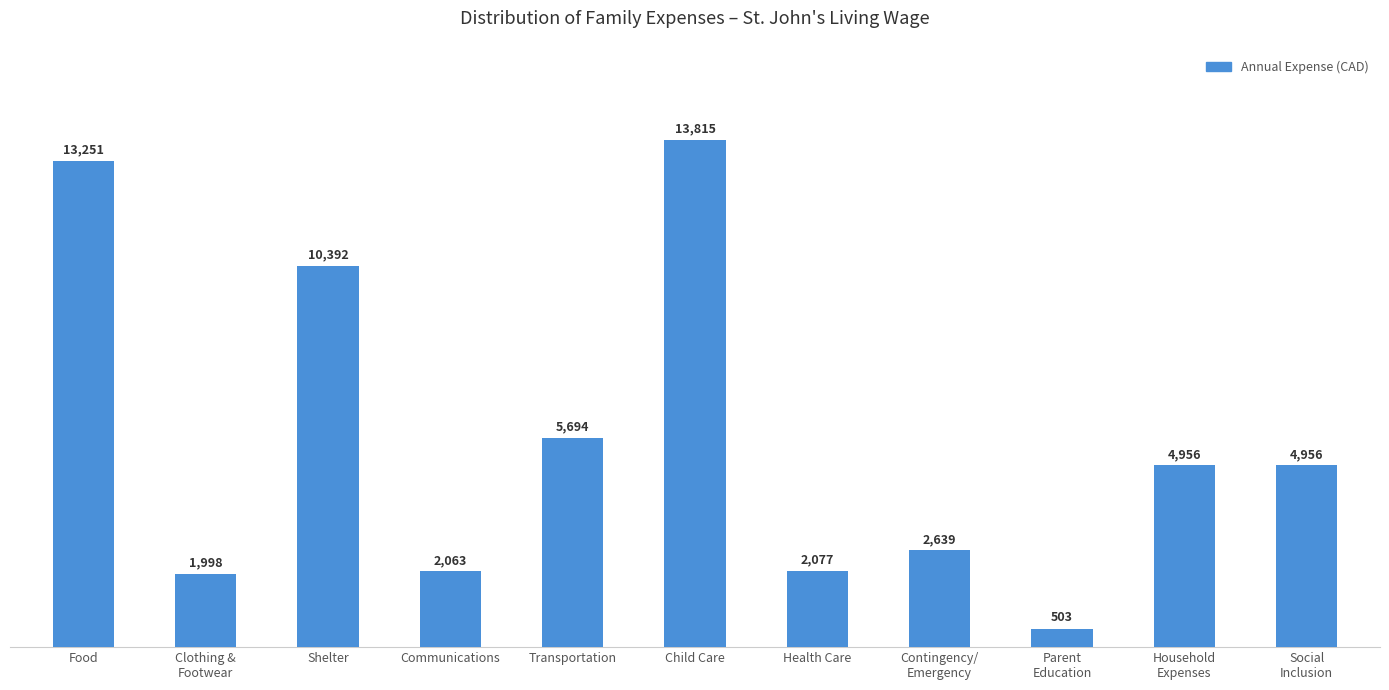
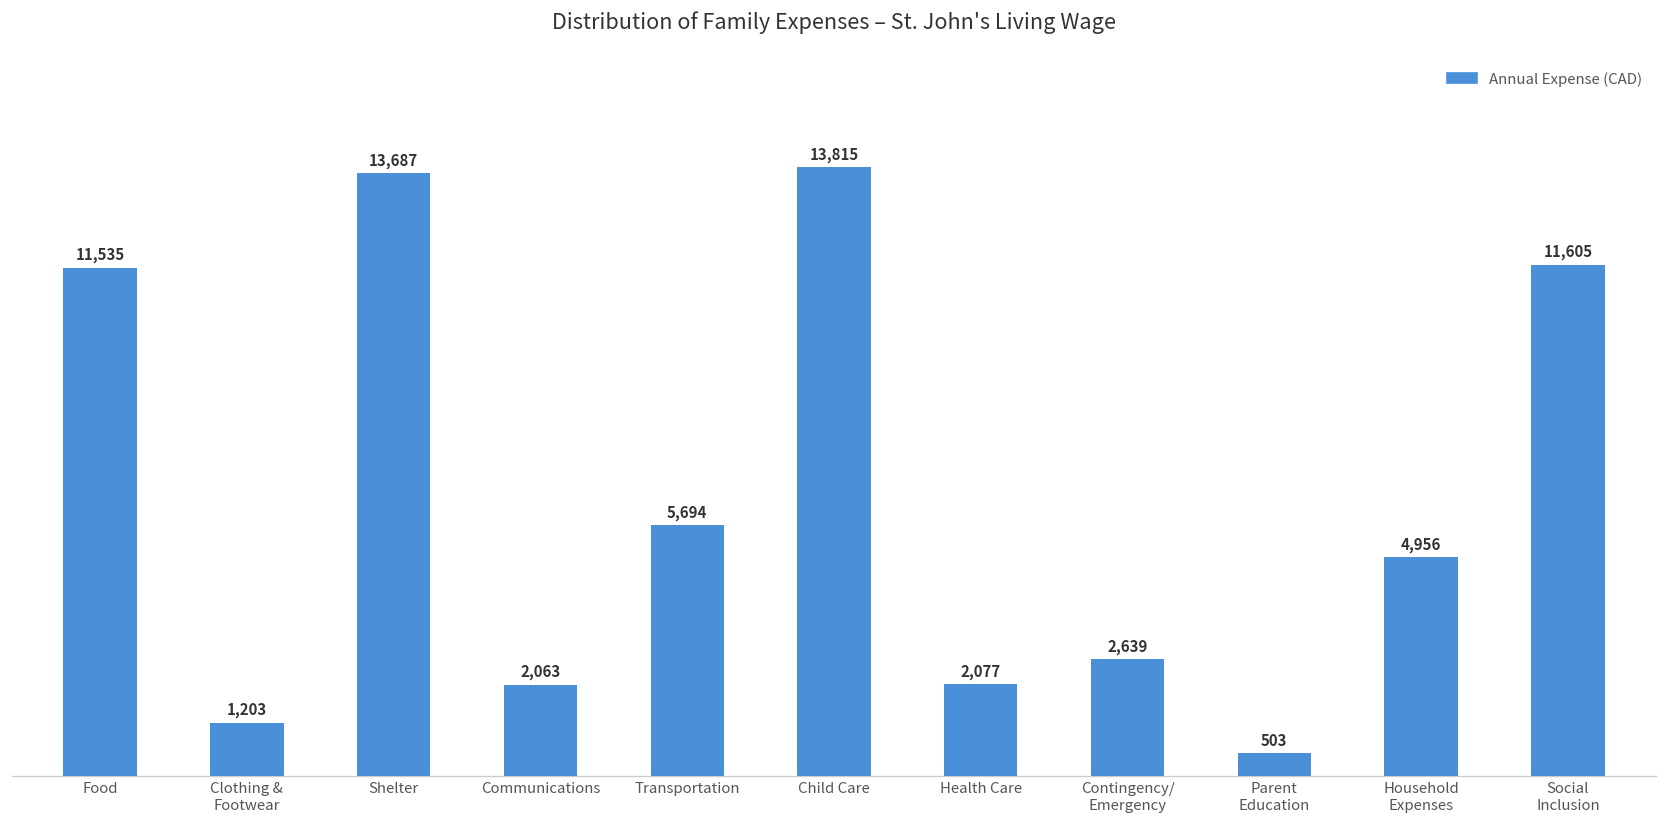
  {
-   "Food": "13,251",
-   "Clothing & Footwear": "1,998",
-   "Shelter": "10,392",
+   "Food": "11,535",
+   "Clothing & Footwear": "1,203",
+   "Shelter": "13,687",
    "Communications": "2,063",
    "Transportation": "5,694",
    "Child Care": "13,815",
    "Health Care": "2,077",
    "Contingency/ Emergency": "2,639",
    "Parent Education": "503",
    "Household Expenses": "4,956",
-   "Social Inclusion": "4,956"
+   "Social Inclusion": "11,605"
  }
